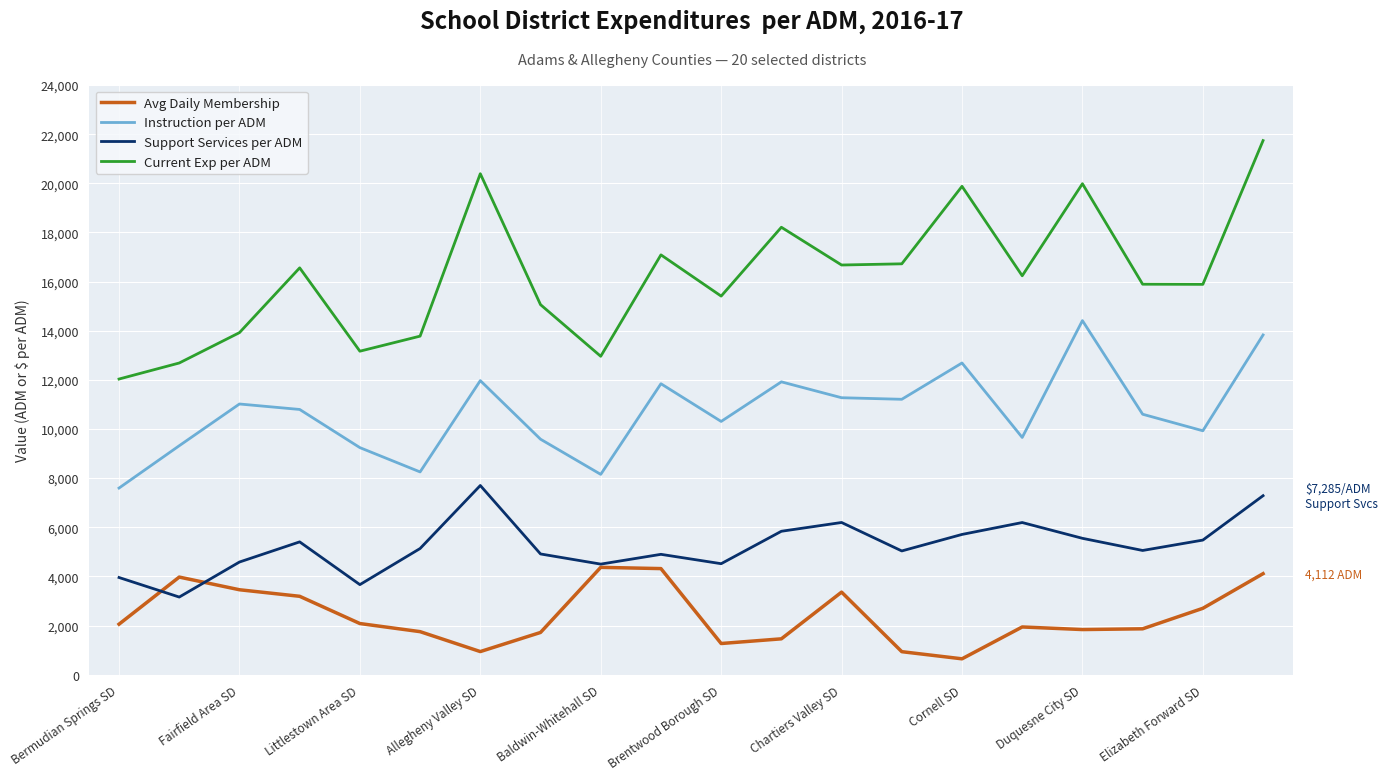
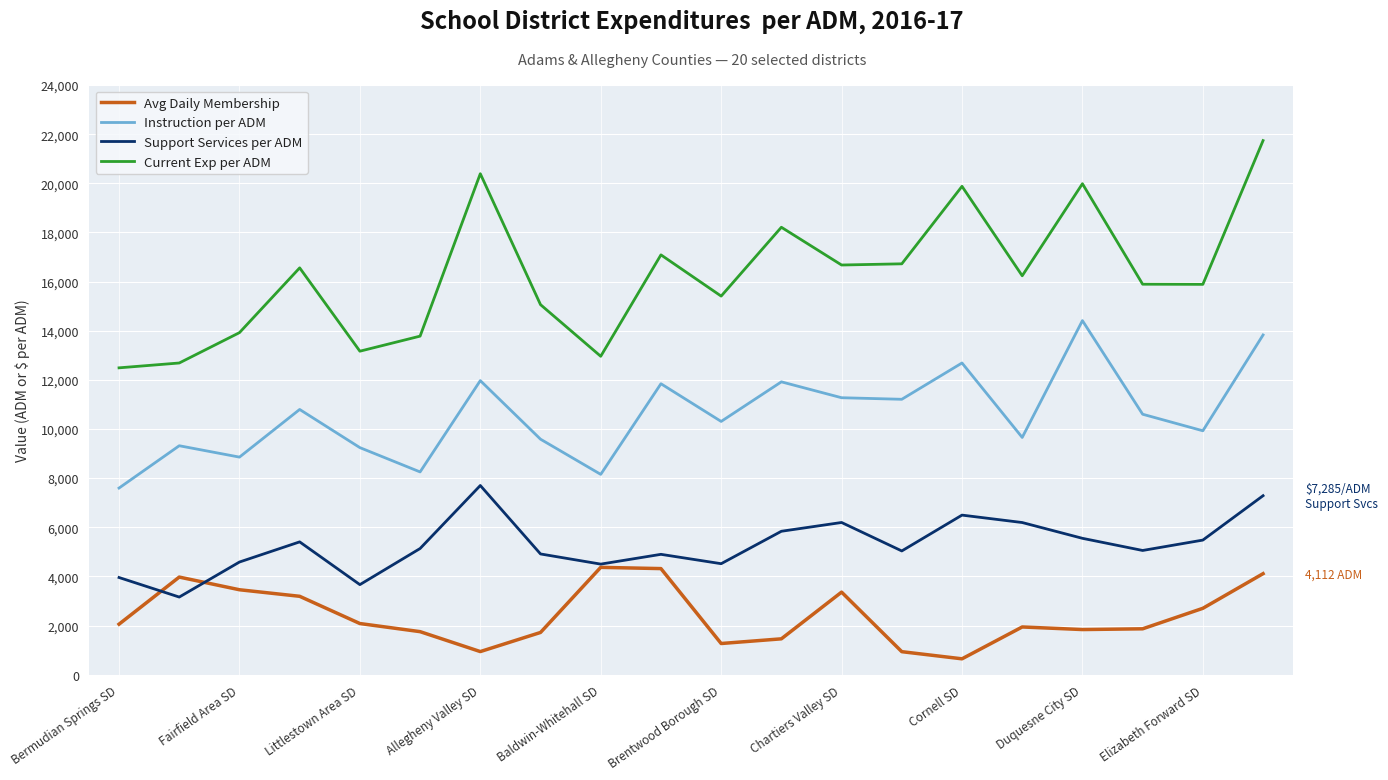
  {
    "Avg Daily Membership": {
      "Bermudian Springs SD": "2,100",
      "Fairfield Area SD": "3,500",
      "Littlestown Area SD": "2,100",
      "Allegheny Valley SD": "900",
      "Baldwin-Whitehall SD": "4,400",
      "Brentwood Borough SD": "1,300",
      "Chartiers Valley SD": "3,400",
      "Cornell SD": "600",
      "Duquesne City SD": "1,800",
      "Elizabeth Forward SD": "2,700"
    },
    "Instruction per ADM": {
      "Bermudian Springs SD": "7,600",
-     "Fairfield Area SD": "11,000",
+     "Fairfield Area SD": "8,900",
      "Littlestown Area SD": "9,200",
      "Allegheny Valley SD": "12,000",
      "Baldwin-Whitehall SD": "8,200",
      "Brentwood Borough SD": "10,300",
      "Chartiers Valley SD": "11,300",
      "Cornell SD": "12,700",
      "Duquesne City SD": "14,400",
      "Elizabeth Forward SD": "9,900"
    },
    "Support Services per ADM": {
      "Bermudian Springs SD": "4,000",
      "Fairfield Area SD": "4,600",
      "Littlestown Area SD": "3,700",
      "Allegheny Valley SD": "7,700",
      "Baldwin-Whitehall SD": "4,500",
      "Brentwood Borough SD": "4,500",
      "Chartiers Valley SD": "6,200",
-     "Cornell SD": "5,700",
+     "Cornell SD": "6,500",
      "Duquesne City SD": "5,600",
      "Elizabeth Forward SD": "5,500"
    },
    "Current Exp per ADM": {
-     "Bermudian Springs SD": "12,000",
+     "Bermudian Springs SD": "12,500",
      "Fairfield Area SD": "13,900",
      "Littlestown Area SD": "13,200",
      "Allegheny Valley SD": "20,400",
      "Baldwin-Whitehall SD": "13,000",
      "Brentwood Borough SD": "15,400",
      "Chartiers Valley SD": "16,700",
      "Cornell SD": "19,900",
      "Duquesne City SD": "20,000",
      "Elizabeth Forward SD": "15,900"
    }
  }
